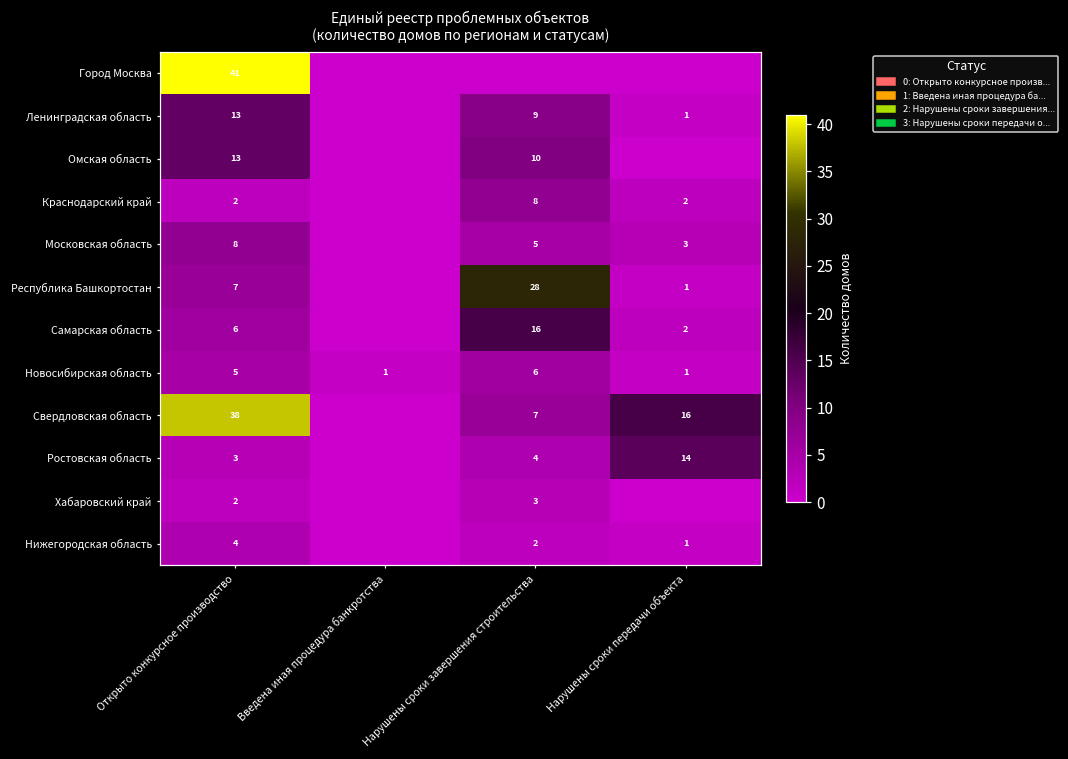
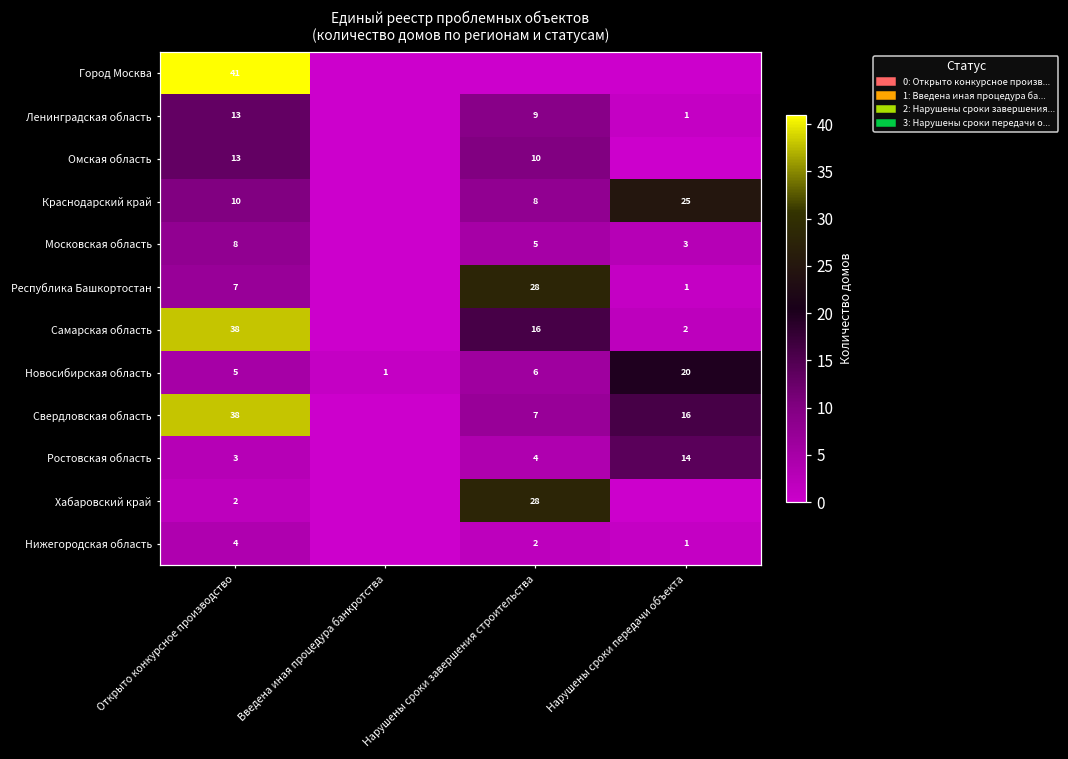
  {
    "Город Москва": {
      "Открыто конкурсное производство": 41
    },
    "Ленинградская область": {
      "Открыто конкурсное производство": 13,
      "Нарушены сроки завершения строительства": 9,
      "Нарушены сроки передачи объекта": 1
    },
    "Омская область": {
      "Открыто конкурсное производство": 13,
      "Нарушены сроки завершения строительства": 10
    },
    "Краснодарский край": {
-     "Открыто конкурсное производство": 2,
+     "Открыто конкурсное производство": 10,
      "Нарушены сроки завершения строительства": 8,
-     "Нарушены сроки передачи объекта": 2
+     "Нарушены сроки передачи объекта": 25
    },
    "Московская область": {
      "Открыто конкурсное производство": 8,
      "Нарушены сроки завершения строительства": 5,
      "Нарушены сроки передачи объекта": 3
    },
    "Республика Башкортостан": {
      "Открыто конкурсное производство": 7,
      "Нарушены сроки завершения строительства": 28,
      "Нарушены сроки передачи объекта": 1
    },
    "Самарская область": {
-     "Открыто конкурсное производство": 6,
+     "Открыто конкурсное производство": 38,
      "Нарушены сроки завершения строительства": 16,
      "Нарушены сроки передачи объекта": 2
    },
    "Новосибирская область": {
      "Открыто конкурсное производство": 5,
      "Введена иная процедура банкротства": 1,
      "Нарушены сроки завершения строительства": 6,
-     "Нарушены сроки передачи объекта": 1
+     "Нарушены сроки передачи объекта": 20
    },
    "Свердловская область": {
      "Открыто конкурсное производство": 38,
      "Нарушены сроки завершения строительства": 7,
      "Нарушены сроки передачи объекта": 16
    },
    "Ростовская область": {
      "Открыто конкурсное производство": 3,
      "Нарушены сроки завершения строительства": 4,
      "Нарушены сроки передачи объекта": 14
    },
    "Хабаровский край": {
      "Открыто конкурсное производство": 2,
-     "Нарушены сроки завершения строительства": 3
+     "Нарушены сроки завершения строительства": 28
    },
    "Нижегородская область": {
      "Открыто конкурсное производство": 4,
      "Нарушены сроки завершения строительства": 2,
      "Нарушены сроки передачи объекта": 1
    }
  }
